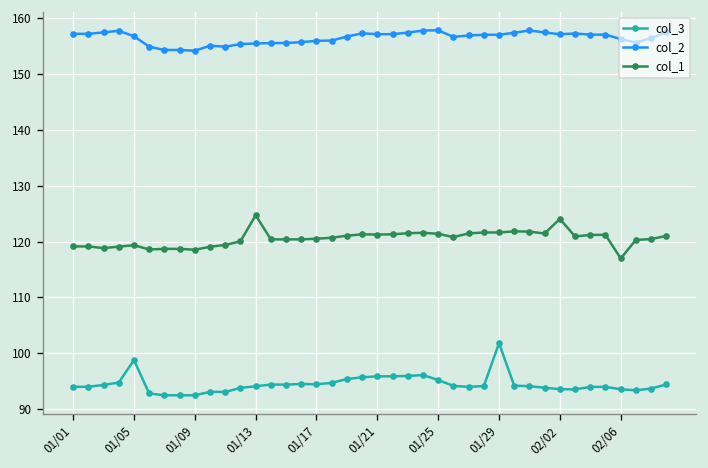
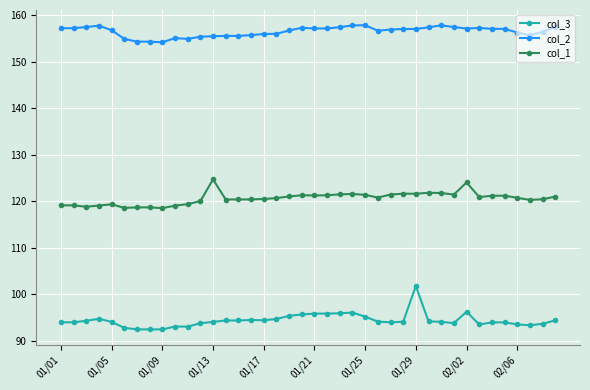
  {
    "col_3": {
      "01/01": 94,
-     "01/05": 99,
+     "01/05": 94,
      "01/09": 92,
      "01/13": 94,
      "01/17": 94,
      "01/21": 96,
      "01/25": 95,
      "01/29": 102,
-     "02/02": 94,
+     "02/02": 96,
      "02/06": 94
    },
    "col_2": {
      "01/01": 157,
      "01/05": 157,
      "01/09": 154,
      "01/13": 155,
      "01/17": 156,
      "01/21": 157,
      "01/25": 158,
      "01/29": 157,
      "02/02": 157
    },
    "col_1": {
      "01/01": 119,
      "01/05": 119,
      "01/09": 119,
      "01/13": 125,
      "01/17": 120,
      "01/21": 121,
      "01/25": 121,
      "01/29": 122,
      "02/02": 124,
-     "02/06": 117
+     "02/06": 121
    }
  }
